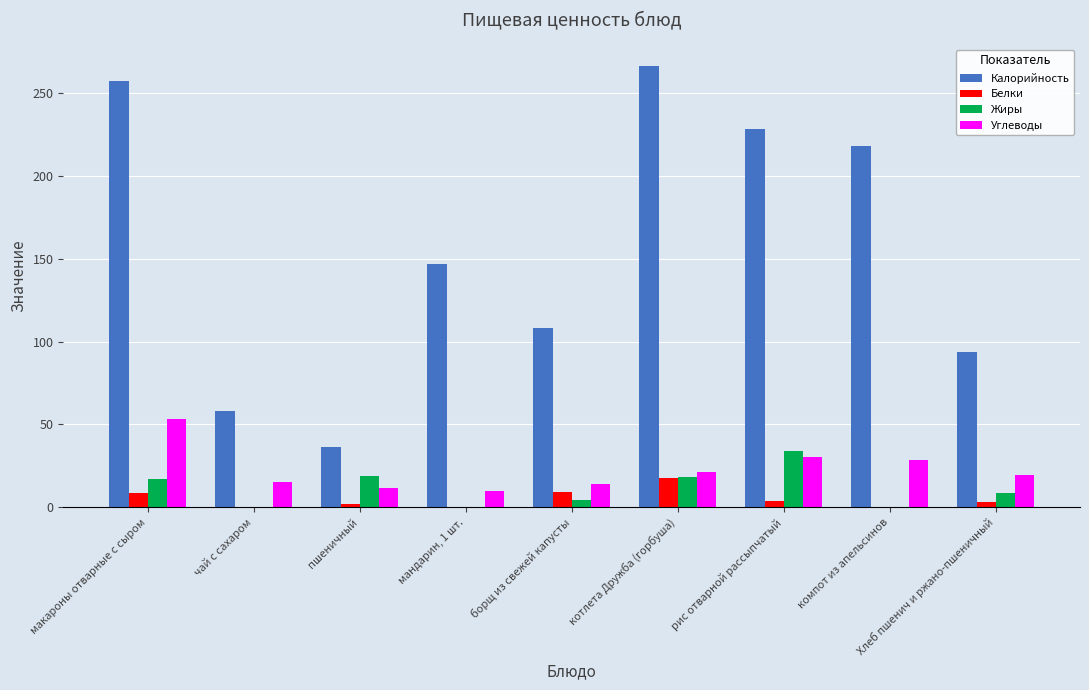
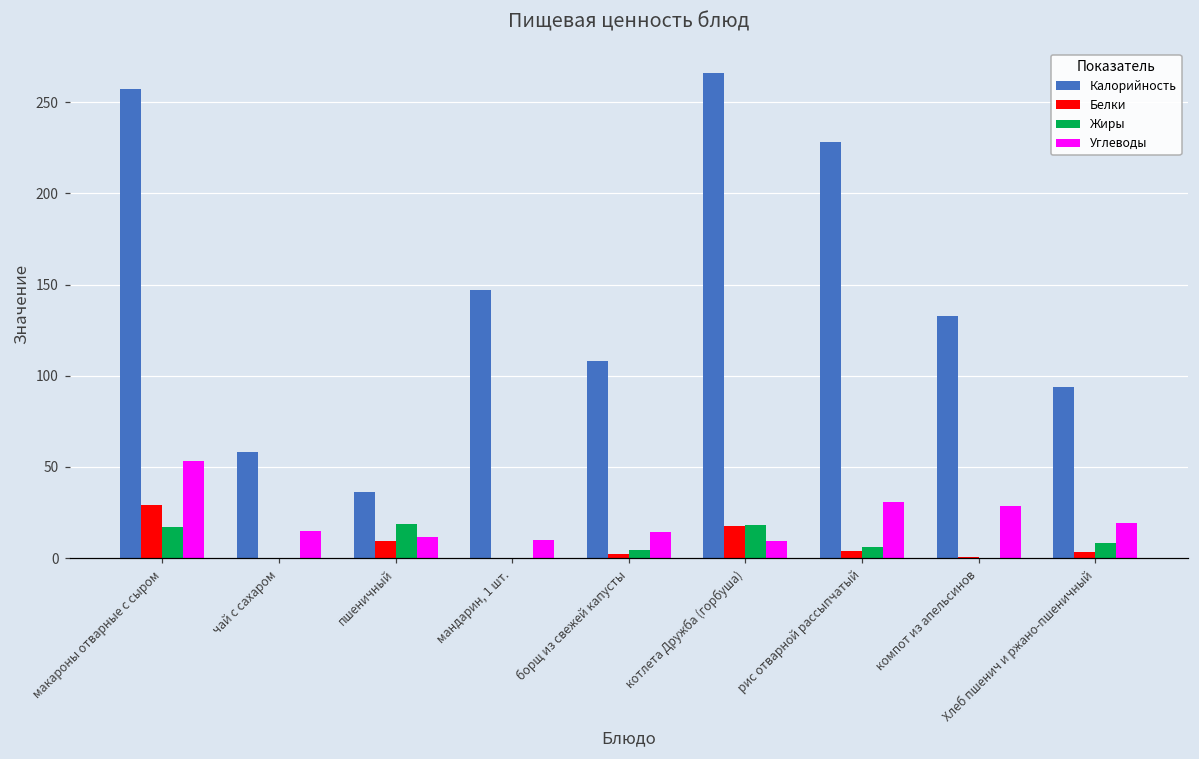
  {
    "Калорийность": {
      "макароны отварные с сыром": 257,
      "чай с сахаром": 58,
      "пшеничный": 36,
      "мандарин, 1 шт.": 147,
      "борщ из свежей капусты": 108,
      "котлета Дружба (горбуша)": 266,
      "рис отварной рассыпчатый": 228,
-     "компот из апельсинов": 218,
+     "компот из апельсинов": 133,
      "Хлеб пшенич и ржано-пшеничный": 94
    },
    "Белки": {
-     "макароны отварные с сыром": 9,
-     "пшеничный": 2,
-     "борщ из свежей капусты": 9,
+     "макароны отварные с сыром": 29,
+     "пшеничный": 9,
+     "борщ из свежей капусты": 2,
      "котлета Дружба (горбуша)": 18,
      "рис отварной рассыпчатый": 4,
      "Хлеб пшенич и ржано-пшеничный": 3
    },
    "Жиры": {
      "макароны отварные с сыром": 17,
      "чай с сахаром": 0,
      "пшеничный": 19,
      "борщ из свежей капусты": 5,
      "котлета Дружба (горбуша)": 18,
-     "рис отварной рассыпчатый": 34,
+     "рис отварной рассыпчатый": 6,
      "компот из апельсинов": 0,
      "Хлеб пшенич и ржано-пшеничный": 8
    },
    "Углеводы": {
      "макароны отварные с сыром": 53,
      "чай с сахаром": 15,
      "пшеничный": 12,
      "мандарин, 1 шт.": 10,
      "борщ из свежей капусты": 14,
-     "котлета Дружба (горбуша)": 21,
+     "котлета Дружба (горбуша)": 9,
      "рис отварной рассыпчатый": 31,
      "компот из апельсинов": 28,
      "Хлеб пшенич и ржано-пшеничный": 19
    }
  }
